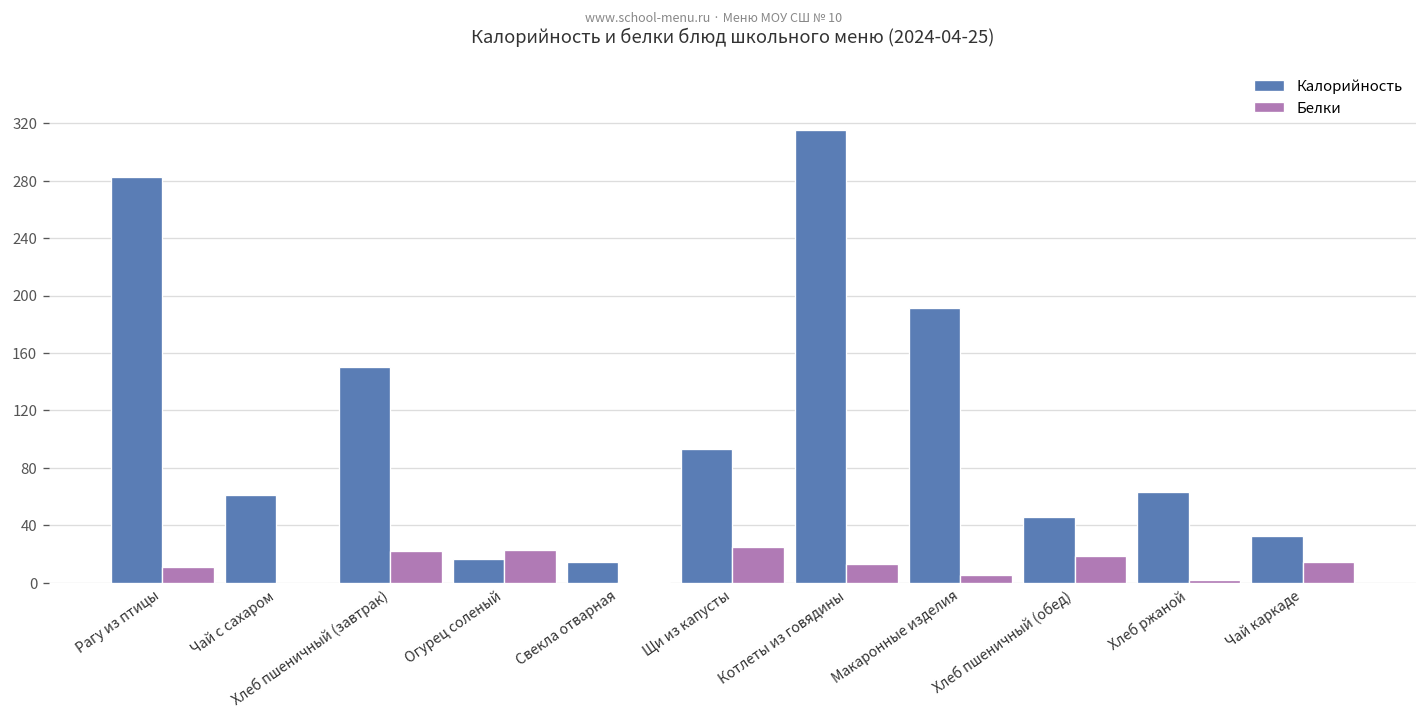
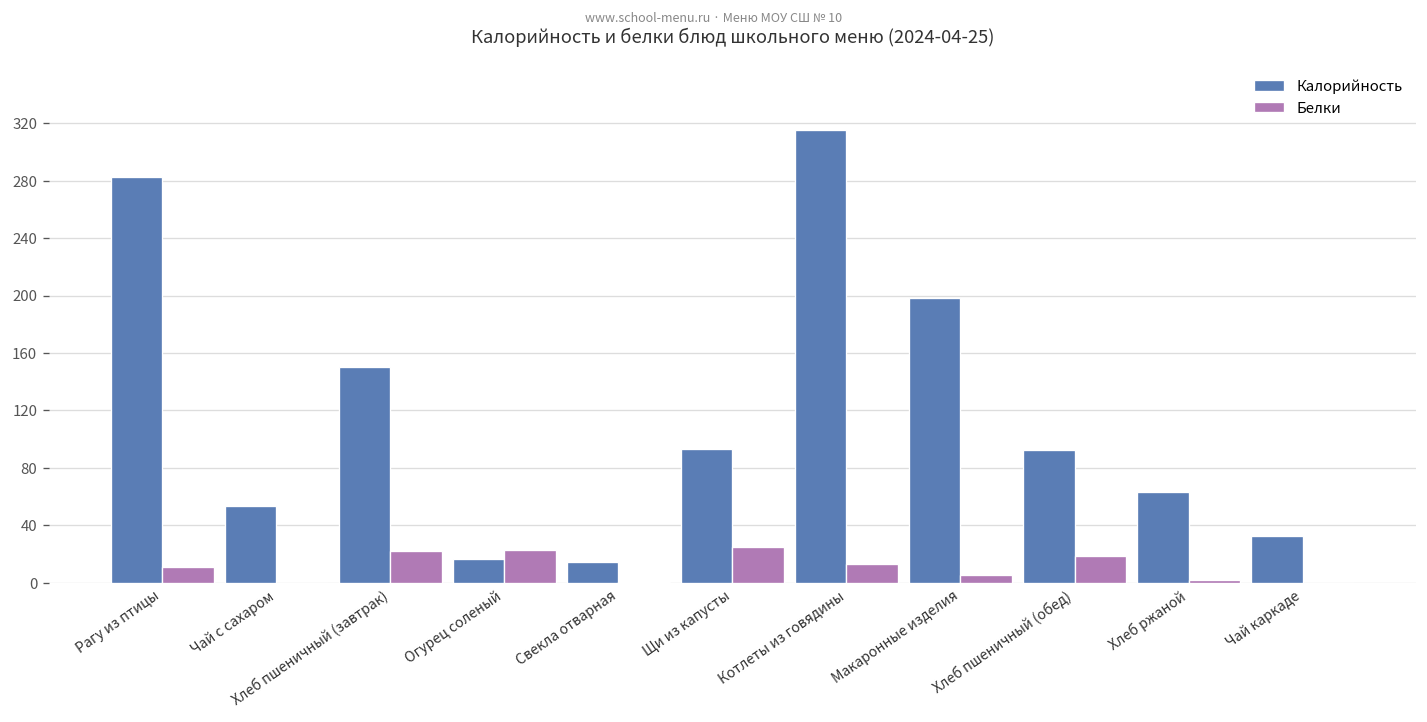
  {
    "Калорийность": {
      "Рагу из птицы": 282,
-     "Чай с сахаром": 61,
+     "Чай с сахаром": 54,
      "Хлеб пшеничный (завтрак)": 150,
      "Огурец соленый": 17,
      "Свекла отварная": 14,
      "Щи из капусты": 93,
      "Котлеты из говядины": 315,
-     "Макаронные изделия": 191,
-     "Хлеб пшеничный (обед)": 46,
+     "Макаронные изделия": 199,
+     "Хлеб пшеничный (обед)": 93,
      "Хлеб ржаной": 63,
      "Чай каркаде": 32
    },
    "Белки": {
      "Рагу из птицы": 11,
      "Хлеб пшеничный (завтрак)": 22,
      "Огурец соленый": 23,
      "Щи из капусты": 25,
      "Котлеты из говядины": 13,
      "Макаронные изделия": 6,
      "Хлеб пшеничный (обед)": 19,
-     "Чай каркаде": 15
+     "Чай каркаде": 0
    }
  }
